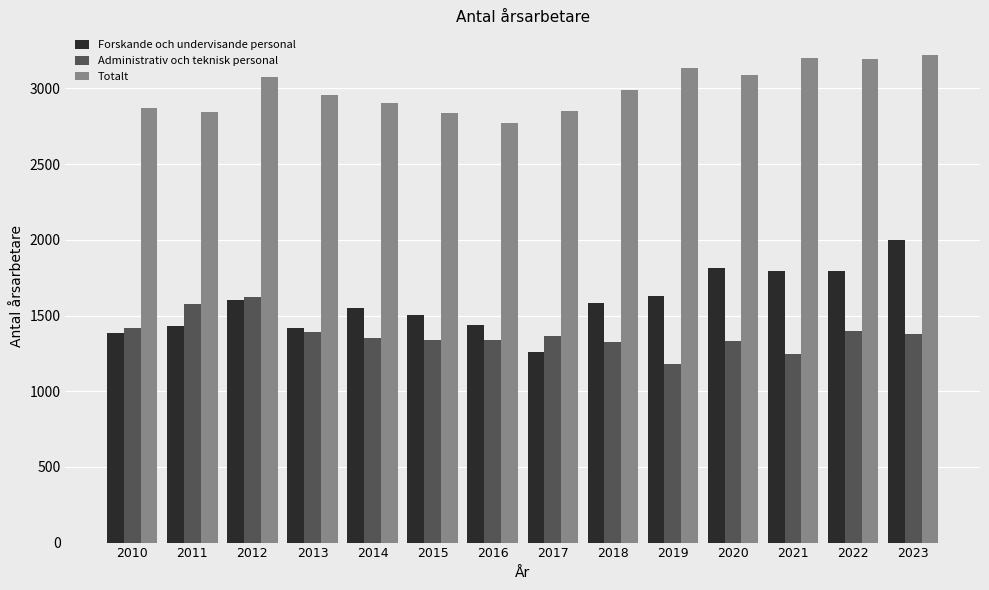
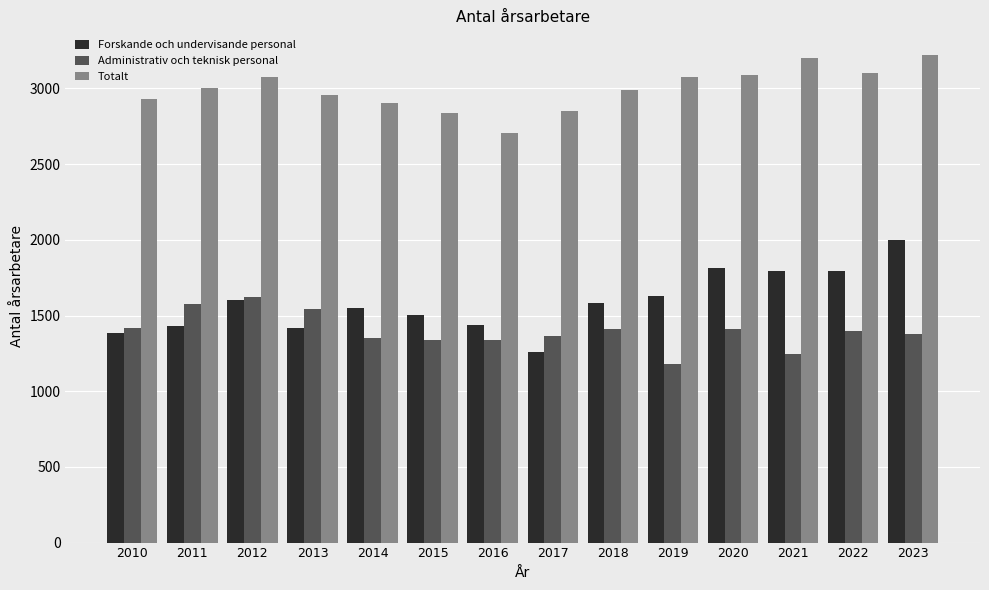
  {
    "Forskande och undervisande personal": {
      "2010": 1380,
      "2011": 1430,
      "2012": 1610,
      "2013": 1420,
      "2014": 1550,
      "2015": 1500,
      "2016": 1440,
      "2017": 1260,
      "2018": 1580,
      "2019": 1630,
      "2020": 1820,
      "2021": 1790,
      "2022": 1790,
      "2023": 2000
    },
    "Administrativ och teknisk personal": {
      "2010": 1420,
      "2011": 1570,
      "2012": 1620,
-     "2013": 1390,
+     "2013": 1540,
      "2014": 1350,
      "2015": 1340,
      "2016": 1340,
      "2017": 1370,
-     "2018": 1330,
+     "2018": 1410,
      "2019": 1180,
-     "2020": 1330,
+     "2020": 1410,
      "2021": 1250,
      "2022": 1400,
      "2023": 1380
    },
    "Totalt": {
-     "2010": 2870,
-     "2011": 2850,
+     "2010": 2930,
+     "2011": 3010,
      "2012": 3080,
      "2013": 2960,
      "2014": 2900,
      "2015": 2840,
-     "2016": 2780,
+     "2016": 2710,
      "2017": 2850,
      "2018": 2990,
-     "2019": 3130,
+     "2019": 3080,
      "2020": 3090,
      "2021": 3200,
-     "2022": 3190,
+     "2022": 3100,
      "2023": 3220
    }
  }
